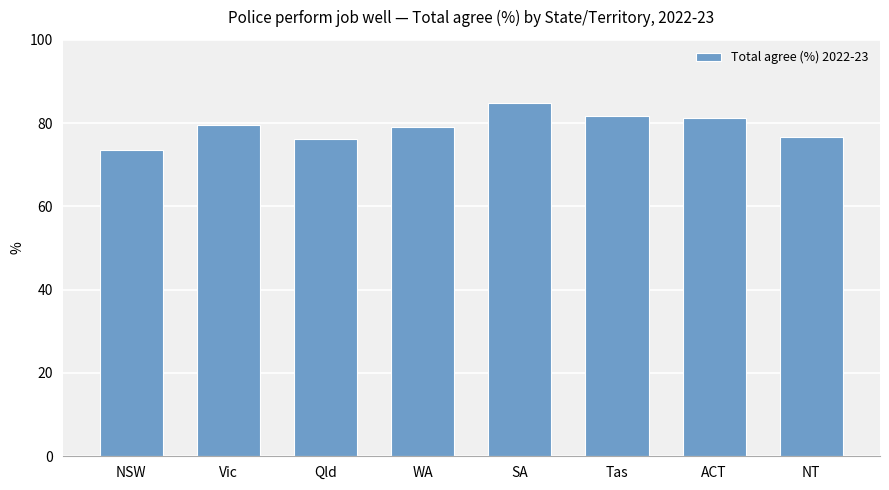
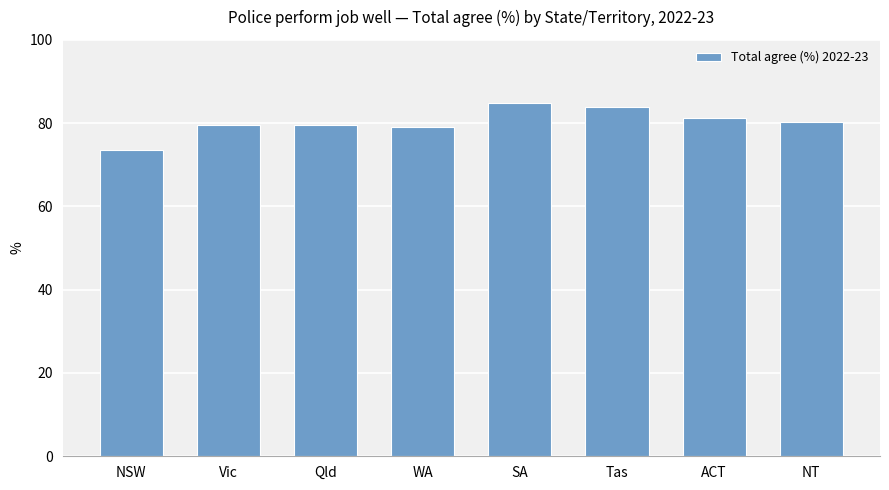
  {
    "NSW": 74,
    "Vic": 80,
-   "Qld": 76,
+   "Qld": 80,
    "WA": 79,
    "SA": 85,
-   "Tas": 82,
+   "Tas": 84,
    "ACT": 81,
-   "NT": 77
+   "NT": 80
  }
